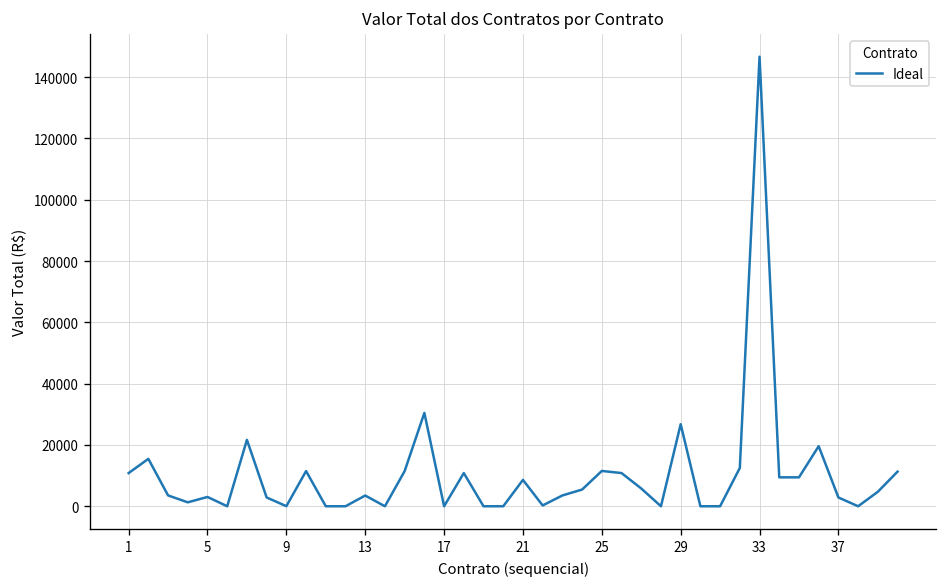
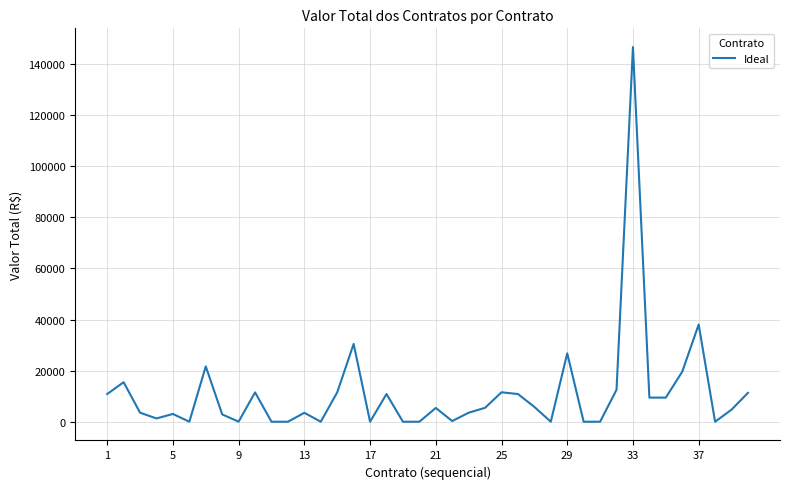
  {
    "1": 11000,
    "5": 3000,
    "9": 0,
    "13": 4000,
    "17": 0,
-   "21": 9000,
+   "21": 5000,
    "25": 12000,
    "29": 27000,
    "33": 147000,
-   "37": 3000
+   "37": 38000
  }
